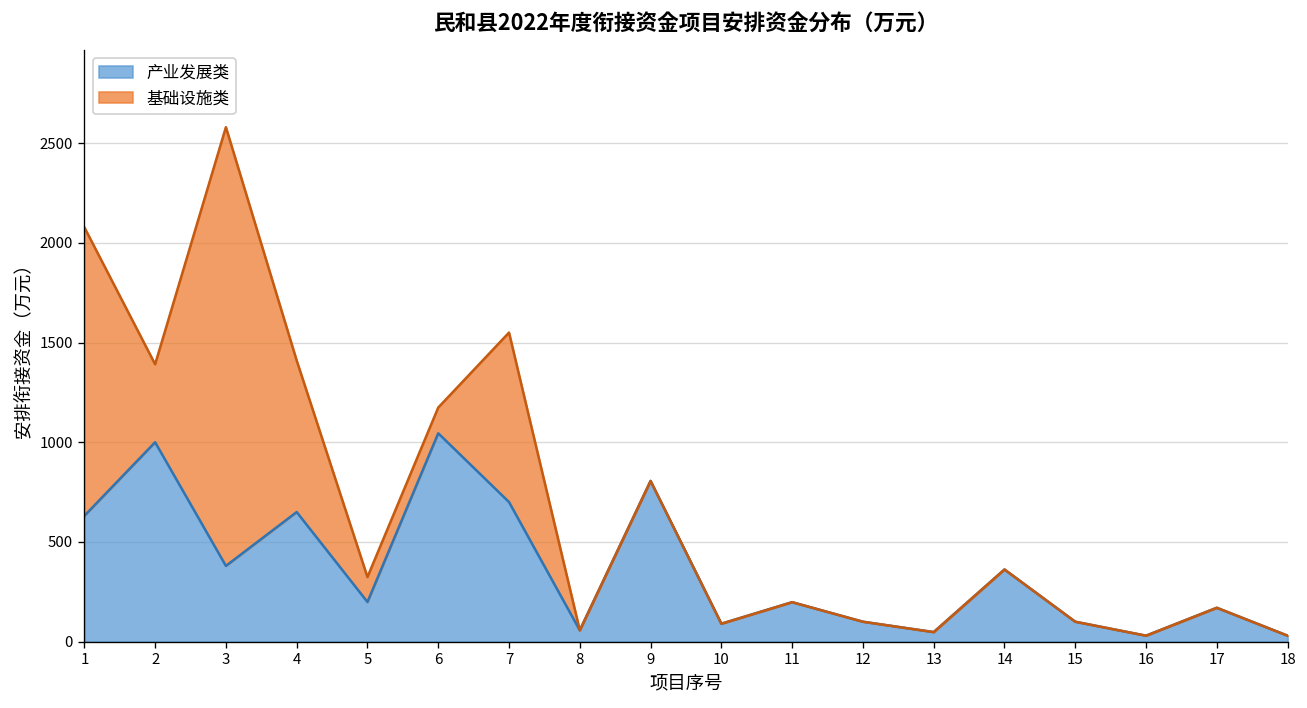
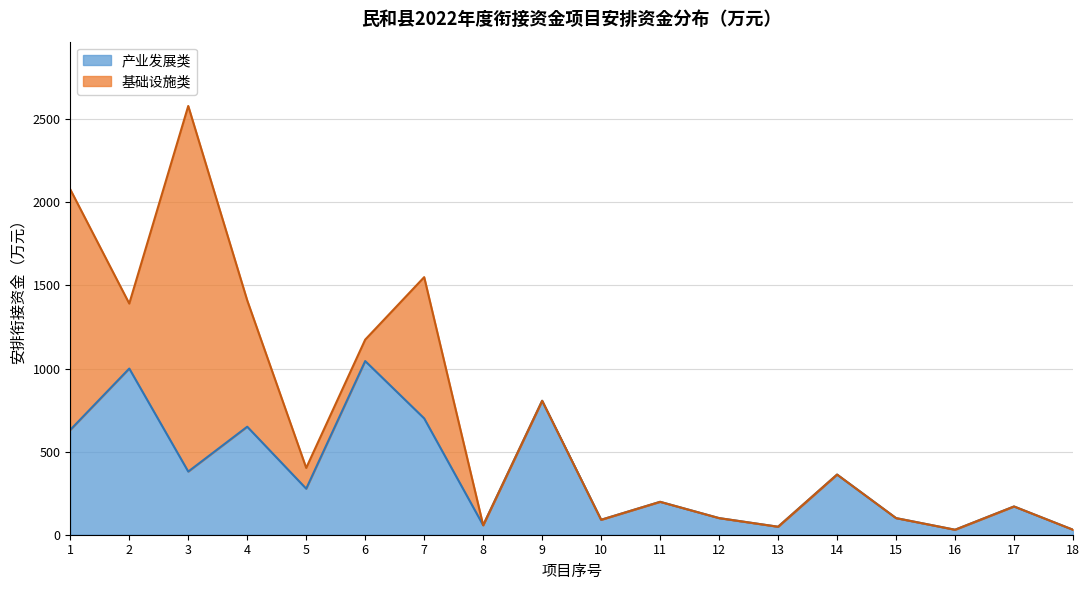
  {
    "产业发展类": {
      "1": 630,
      "2": 1000,
      "3": 380,
      "4": 650,
-     "5": 200,
+     "5": 280,
      "6": 1050,
      "7": 700
    },
    "基础设施类": {
      "1": 1450,
      "2": 390,
      "3": 2200,
      "4": 760,
      "5": 130,
      "6": 130,
      "7": 850
    }
  }
